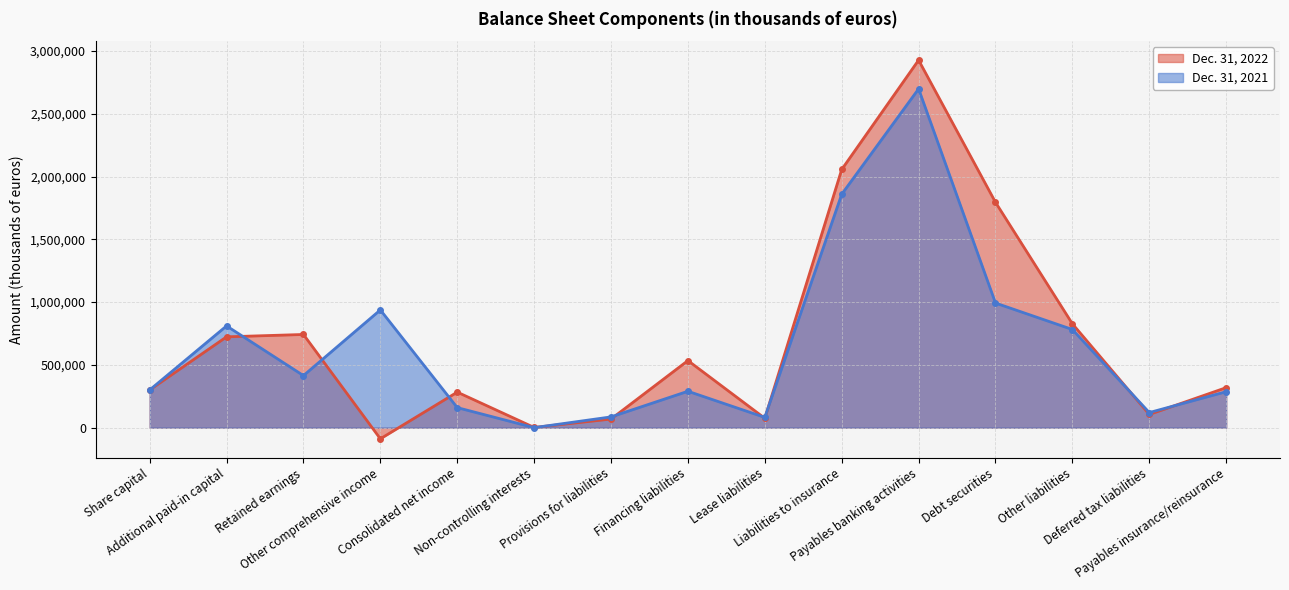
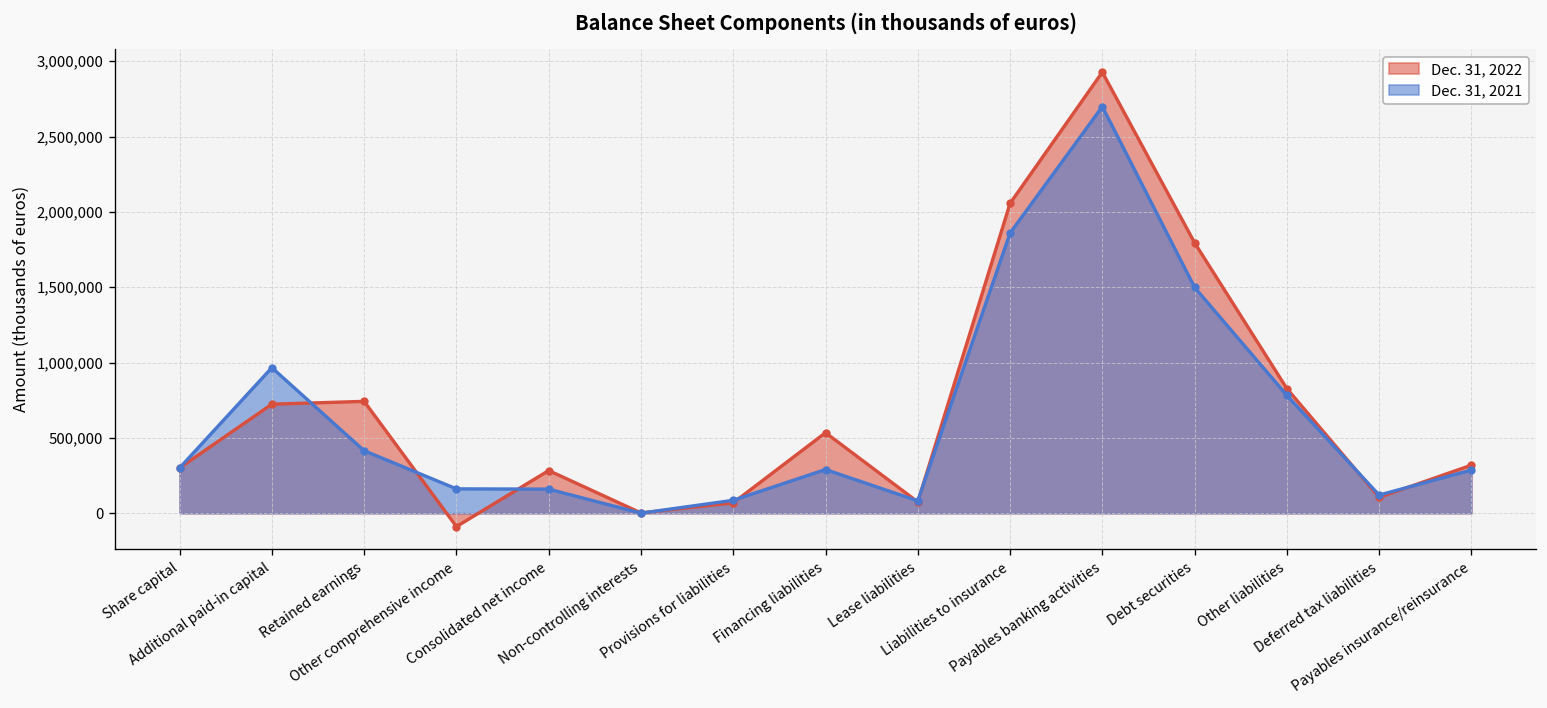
  {
    "Dec. 31, 2021": {
-     "Additional paid-in capital": "810,000",
+     "Additional paid-in capital": "970,000",
      "Retained earnings": "410,000",
-     "Other comprehensive income": "940,000",
+     "Other comprehensive income": "160,000",
      "Consolidated net income": "160,000",
      "Financing liabilities": "290,000",
      "Liabilities to insurance": "1,860,000",
      "Payables banking activities": "2,700,000",
-     "Debt securities": "990,000",
+     "Debt securities": "1,500,000",
      "Other liabilities": "780,000",
      "Payables insurance/reinsurance": "290,000"
    }
  }
